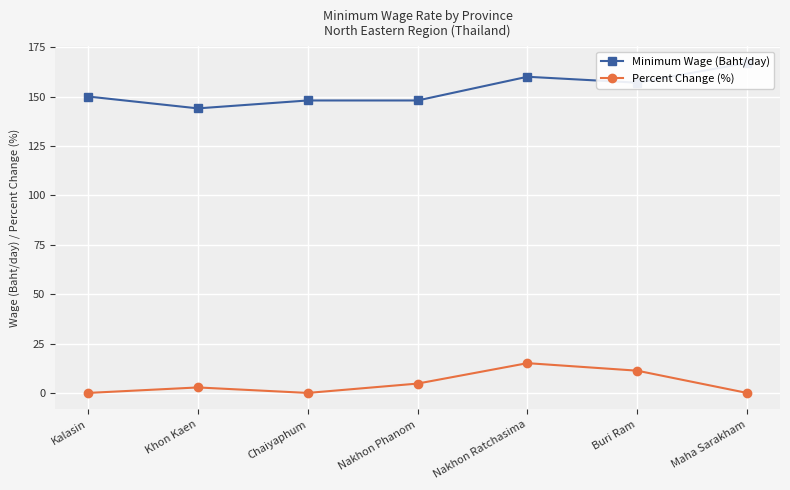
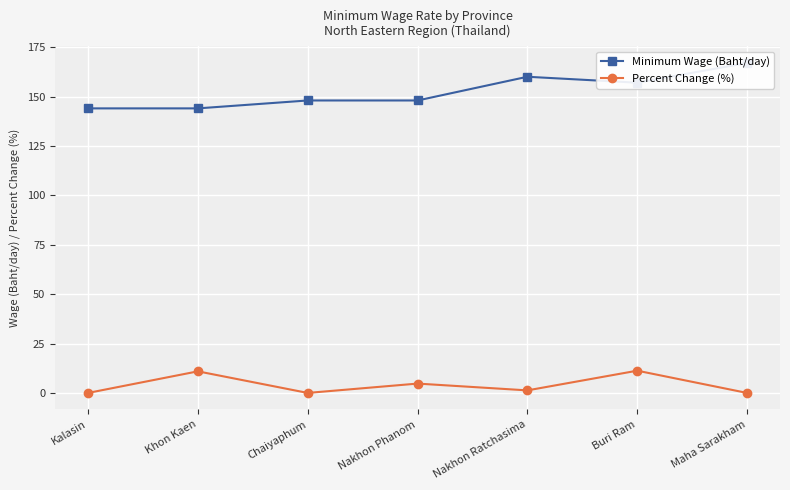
  {
    "Minimum Wage (Baht/day)": {
-     "Kalasin": 150,
+     "Kalasin": 144,
      "Khon Kaen": 144,
      "Chaiyaphum": 148,
      "Nakhon Phanom": 148,
      "Nakhon Ratchasima": 160
    },
    "Percent Change (%)": {
      "Kalasin": 0,
-     "Khon Kaen": 3,
+     "Khon Kaen": 11,
      "Chaiyaphum": 0,
      "Nakhon Phanom": 5,
-     "Nakhon Ratchasima": 15,
+     "Nakhon Ratchasima": 1,
      "Buri Ram": 11,
      "Maha Sarakham": 0
    }
  }
